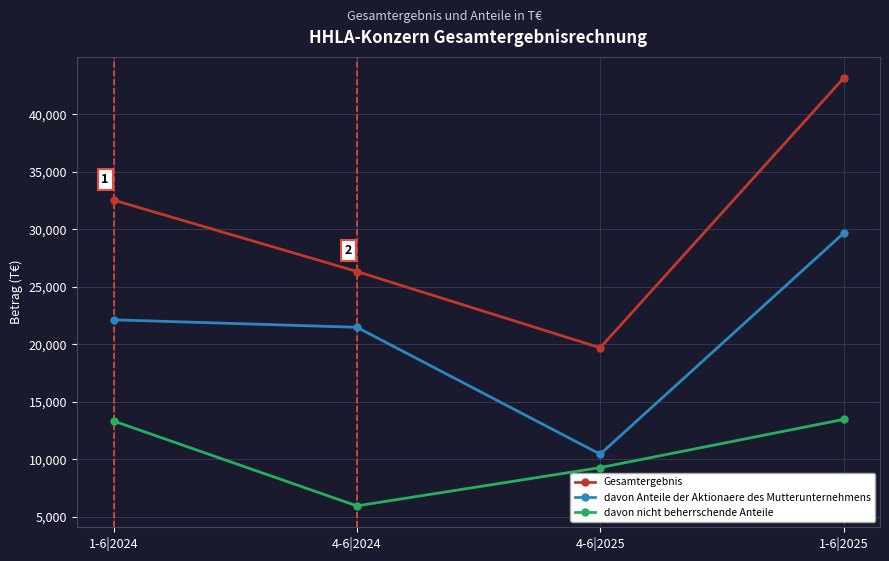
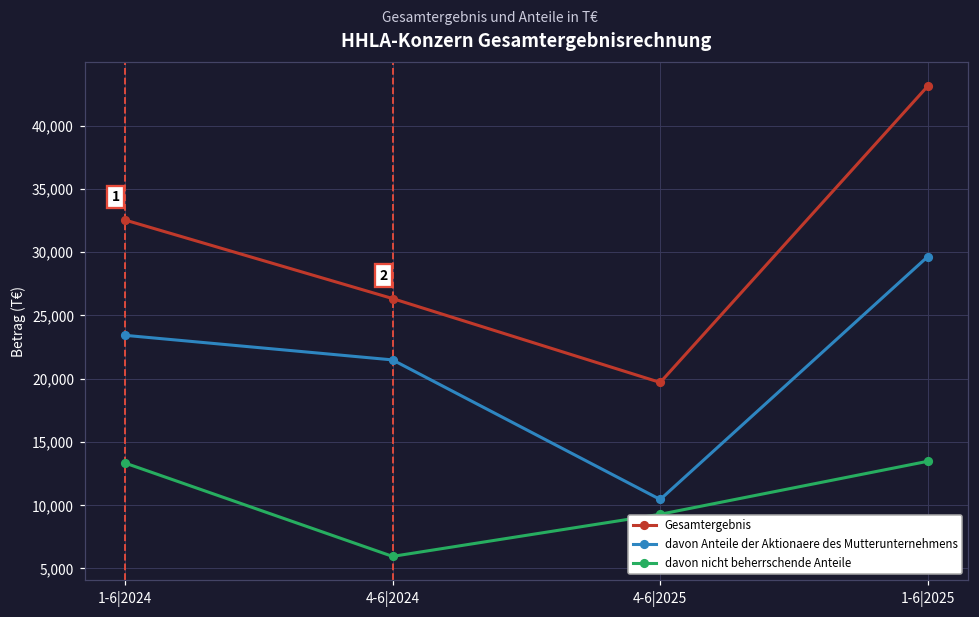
  {
    "Gesamtergebnis": {
      "4-6|2025": "19,700",
      "1-6|2025": "43,100"
    },
    "davon Anteile der Aktionaere des Mutterunternehmens": {
-     "1-6|2024": "22,100",
+     "1-6|2024": "23,400",
      "4-6|2024": "21,500",
      "4-6|2025": "10,500",
      "1-6|2025": "29,700"
    },
    "davon nicht beherrschende Anteile": {
      "1-6|2024": "13,300",
      "4-6|2024": "6,000",
      "4-6|2025": "9,300",
      "1-6|2025": "13,500"
    }
  }
